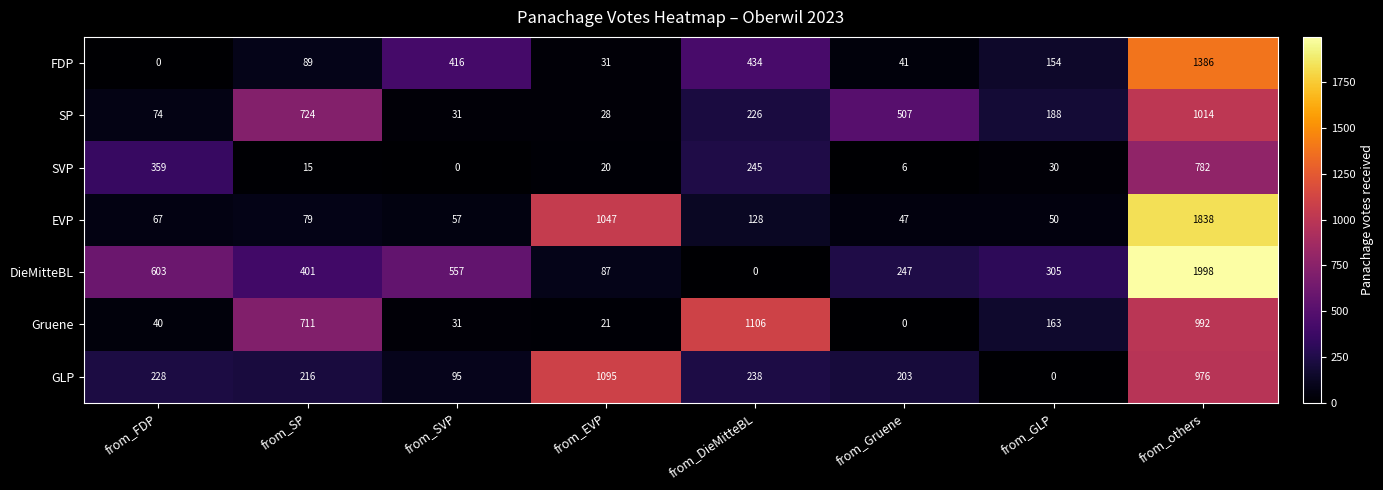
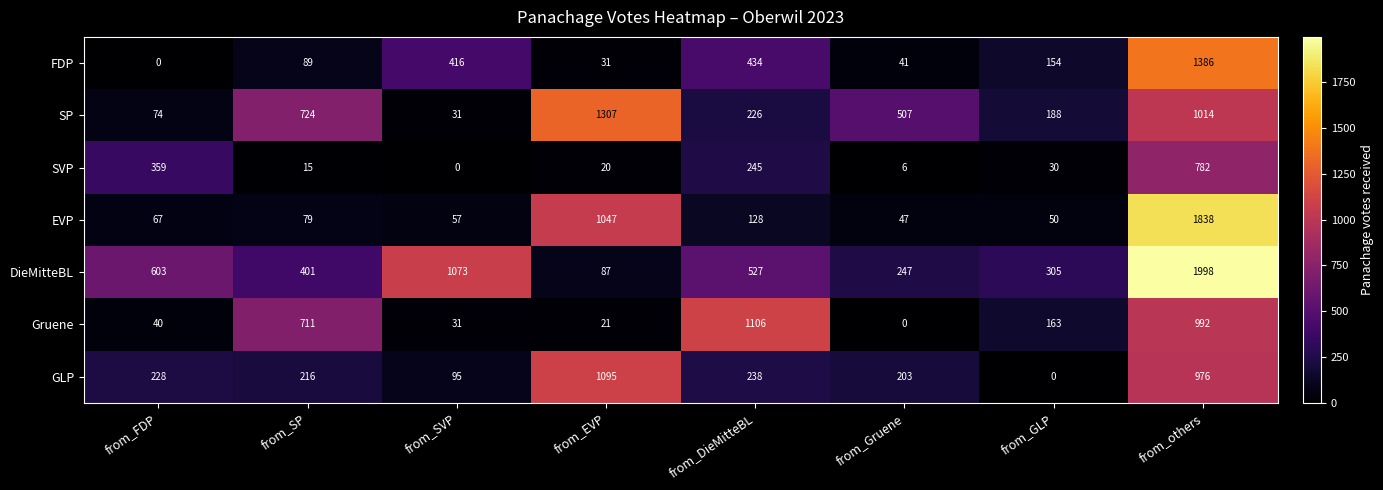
  {
    "FDP": {
      "from_FDP": 0,
      "from_SP": 89,
      "from_SVP": 416,
      "from_EVP": 31,
      "from_DieMitteBL": 434,
      "from_Gruene": 41,
      "from_GLP": 154,
      "from_others": 1386
    },
    "SP": {
      "from_FDP": 74,
      "from_SP": 724,
      "from_SVP": 31,
-     "from_EVP": 28,
+     "from_EVP": 1307,
      "from_DieMitteBL": 226,
      "from_Gruene": 507,
      "from_GLP": 188,
      "from_others": 1014
    },
    "SVP": {
      "from_FDP": 359,
      "from_SP": 15,
      "from_SVP": 0,
      "from_EVP": 20,
      "from_DieMitteBL": 245,
      "from_Gruene": 6,
      "from_GLP": 30,
      "from_others": 782
    },
    "EVP": {
      "from_FDP": 67,
      "from_SP": 79,
      "from_SVP": 57,
      "from_EVP": 1047,
      "from_DieMitteBL": 128,
      "from_Gruene": 47,
      "from_GLP": 50,
      "from_others": 1838
    },
    "DieMitteBL": {
      "from_FDP": 603,
      "from_SP": 401,
-     "from_SVP": 557,
+     "from_SVP": 1073,
      "from_EVP": 87,
-     "from_DieMitteBL": 0,
+     "from_DieMitteBL": 527,
      "from_Gruene": 247,
      "from_GLP": 305,
      "from_others": 1998
    },
    "Gruene": {
      "from_FDP": 40,
      "from_SP": 711,
      "from_SVP": 31,
      "from_EVP": 21,
      "from_DieMitteBL": 1106,
      "from_Gruene": 0,
      "from_GLP": 163,
      "from_others": 992
    },
    "GLP": {
      "from_FDP": 228,
      "from_SP": 216,
      "from_SVP": 95,
      "from_EVP": 1095,
      "from_DieMitteBL": 238,
      "from_Gruene": 203,
      "from_GLP": 0,
      "from_others": 976
    }
  }
